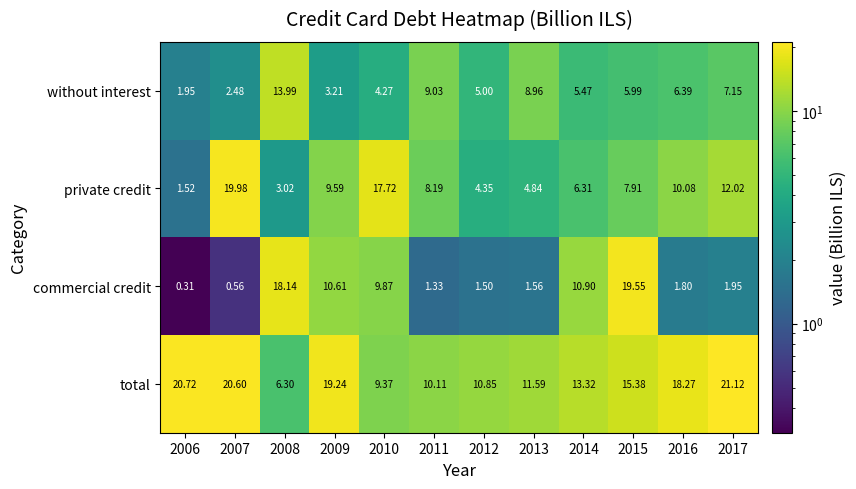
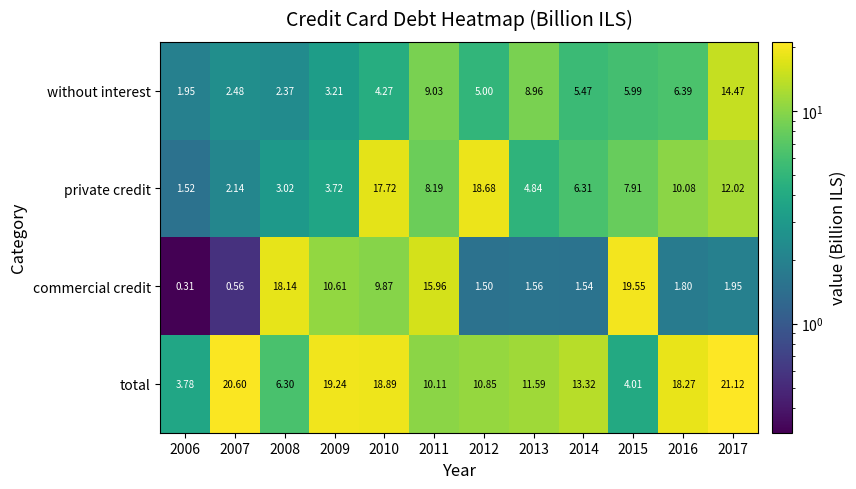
  {
    "without interest": {
      "2006": 1.95,
      "2007": 2.48,
-     "2008": 13.99,
+     "2008": 2.37,
      "2009": 3.21,
      "2010": 4.27,
      "2011": 9.03,
      "2012": 5.00,
      "2013": 8.96,
      "2014": 5.47,
      "2015": 5.99,
      "2016": 6.39,
-     "2017": 7.15
+     "2017": 14.47
    },
    "private credit": {
      "2006": 1.52,
-     "2007": 19.98,
+     "2007": 2.14,
      "2008": 3.02,
-     "2009": 9.59,
+     "2009": 3.72,
      "2010": 17.72,
      "2011": 8.19,
-     "2012": 4.35,
+     "2012": 18.68,
      "2013": 4.84,
      "2014": 6.31,
      "2015": 7.91,
      "2016": 10.08,
      "2017": 12.02
    },
    "commercial credit": {
      "2006": 0.31,
      "2007": 0.56,
      "2008": 18.14,
      "2009": 10.61,
      "2010": 9.87,
-     "2011": 1.33,
+     "2011": 15.96,
      "2012": 1.50,
      "2013": 1.56,
-     "2014": 10.90,
+     "2014": 1.54,
      "2015": 19.55,
      "2016": 1.80,
      "2017": 1.95
    },
    "total": {
-     "2006": 20.72,
+     "2006": 3.78,
      "2007": 20.60,
      "2008": 6.30,
      "2009": 19.24,
-     "2010": 9.37,
+     "2010": 18.89,
      "2011": 10.11,
      "2012": 10.85,
      "2013": 11.59,
      "2014": 13.32,
-     "2015": 15.38,
+     "2015": 4.01,
      "2016": 18.27,
      "2017": 21.12
    }
  }
